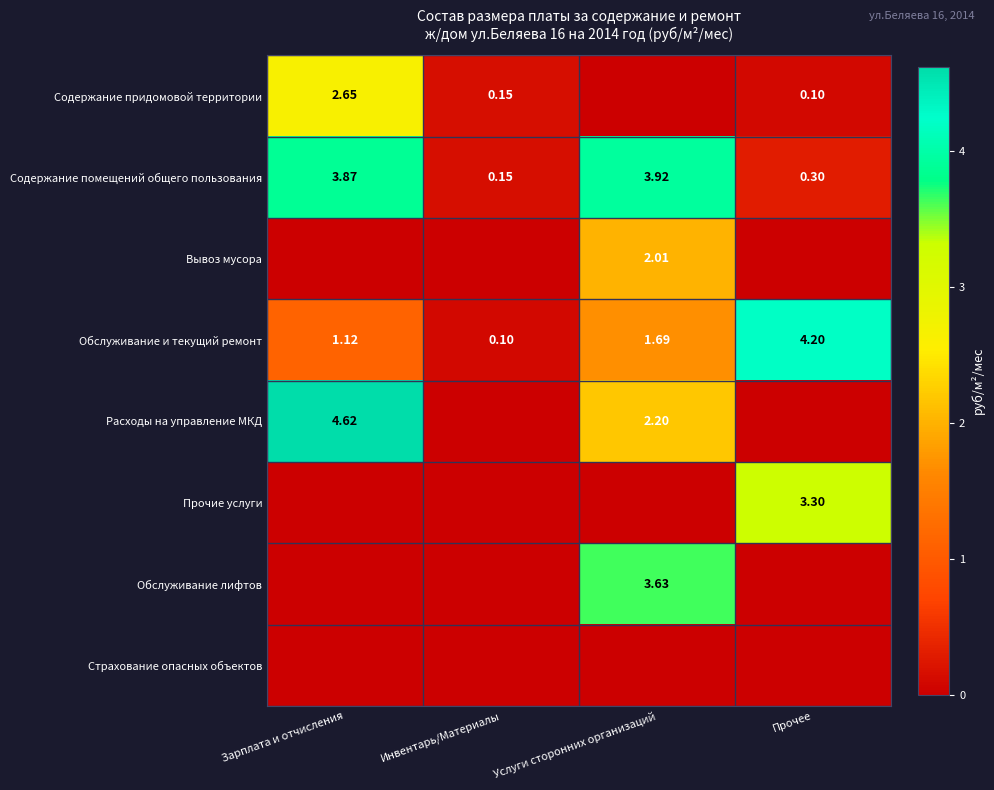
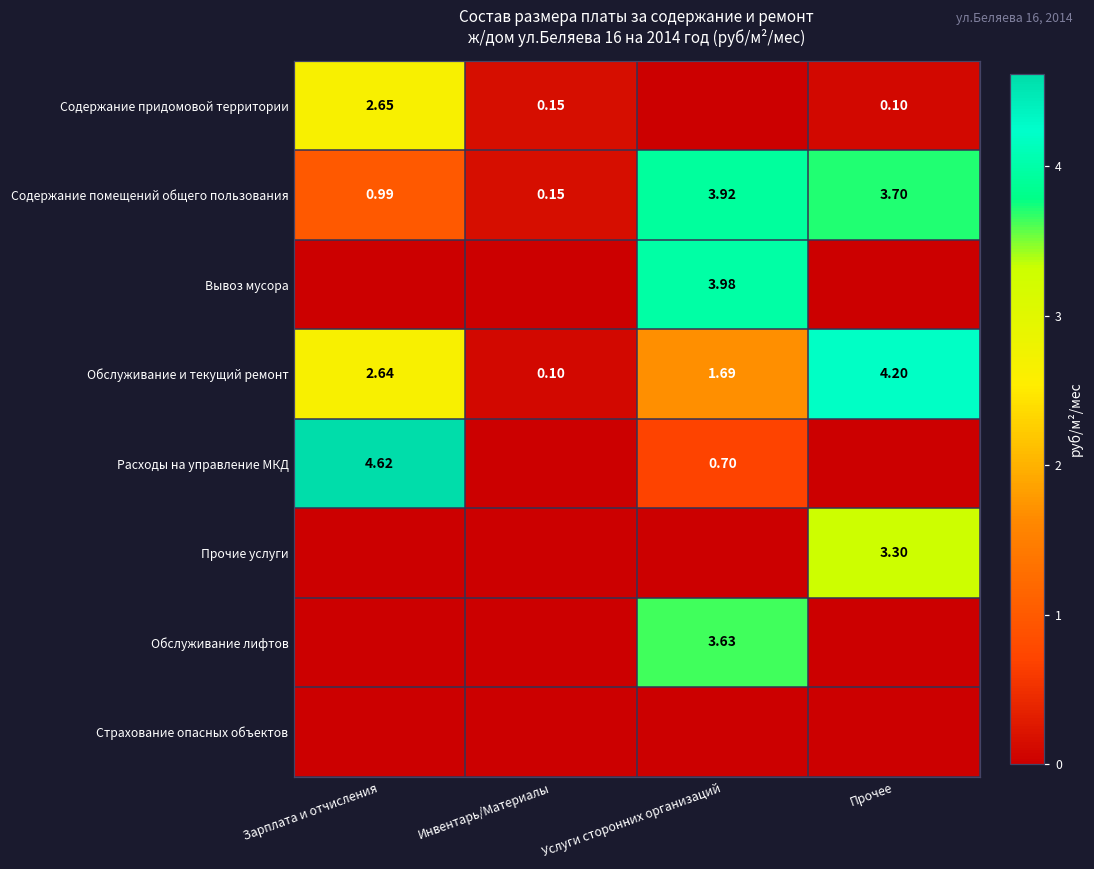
  {
    "Содержание придомовой территории": {
      "Зарплата и отчисления": 2.65,
      "Инвентарь/Материалы": 0.15,
      "Прочее": 0.10
    },
    "Содержание помещений общего пользования": {
-     "Зарплата и отчисления": 3.87,
+     "Зарплата и отчисления": 0.99,
      "Инвентарь/Материалы": 0.15,
      "Услуги сторонних организаций": 3.92,
-     "Прочее": 0.30
+     "Прочее": 3.70
    },
    "Вывоз мусора": {
-     "Услуги сторонних организаций": 2.01
+     "Услуги сторонних организаций": 3.98
    },
    "Обслуживание и текущий ремонт": {
-     "Зарплата и отчисления": 1.12,
+     "Зарплата и отчисления": 2.64,
      "Инвентарь/Материалы": 0.10,
      "Услуги сторонних организаций": 1.69,
      "Прочее": 4.20
    },
    "Расходы на управление МКД": {
      "Зарплата и отчисления": 4.62,
-     "Услуги сторонних организаций": 2.20
+     "Услуги сторонних организаций": 0.70
    },
    "Прочие услуги": {
      "Прочее": 3.30
    },
    "Обслуживание лифтов": {
      "Услуги сторонних организаций": 3.63
    }
  }
